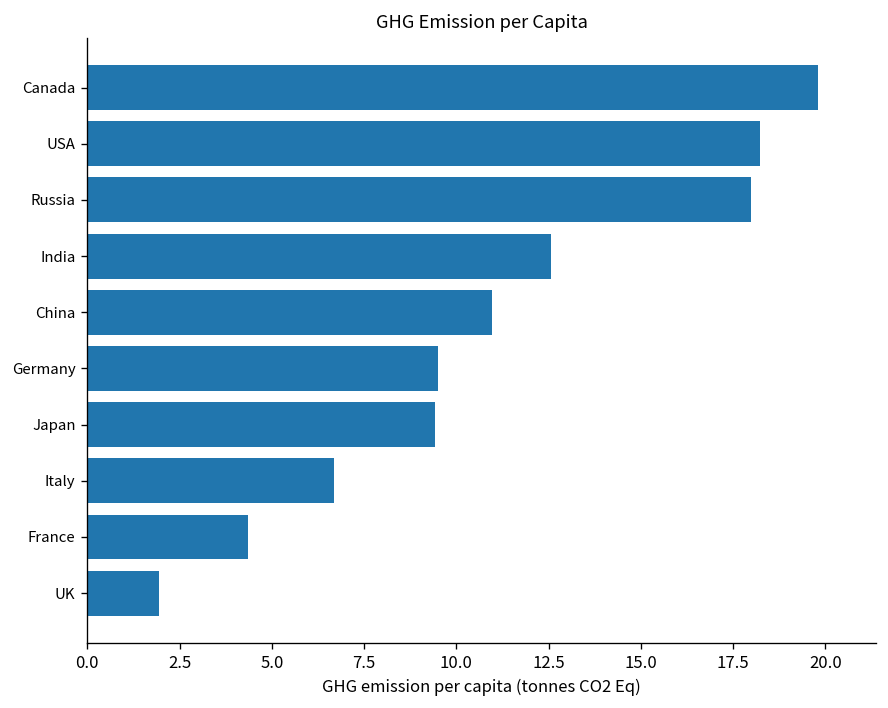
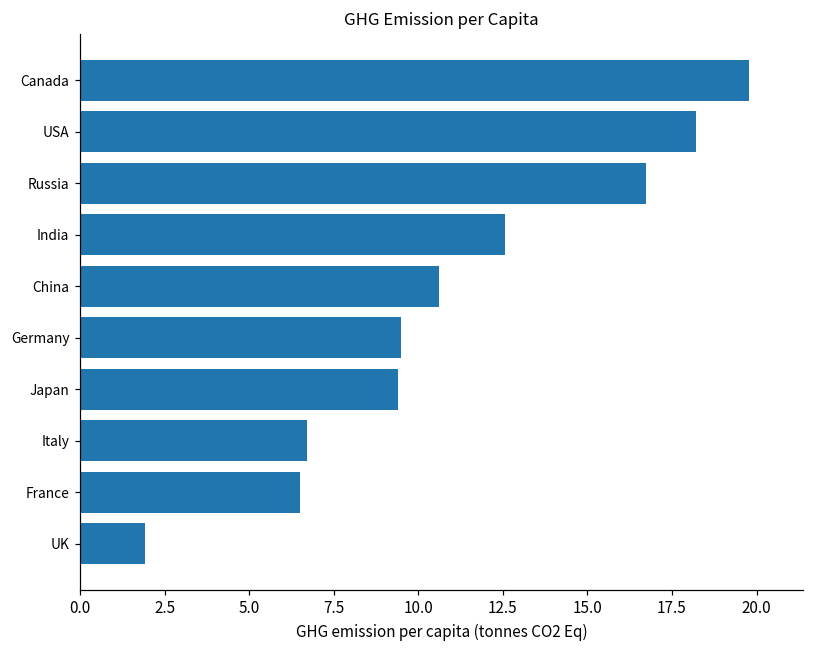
  {
    "Canada": 19.8,
    "USA": 18.2,
-   "Russia": 18.0,
+   "Russia": 16.7,
    "India": 12.6,
-   "China": 11.0,
+   "China": 10.6,
    "Germany": 9.5,
    "Japan": 9.4,
    "Italy": 6.7,
-   "France": 4.4,
+   "France": 6.5,
    "UK": 1.9
  }
